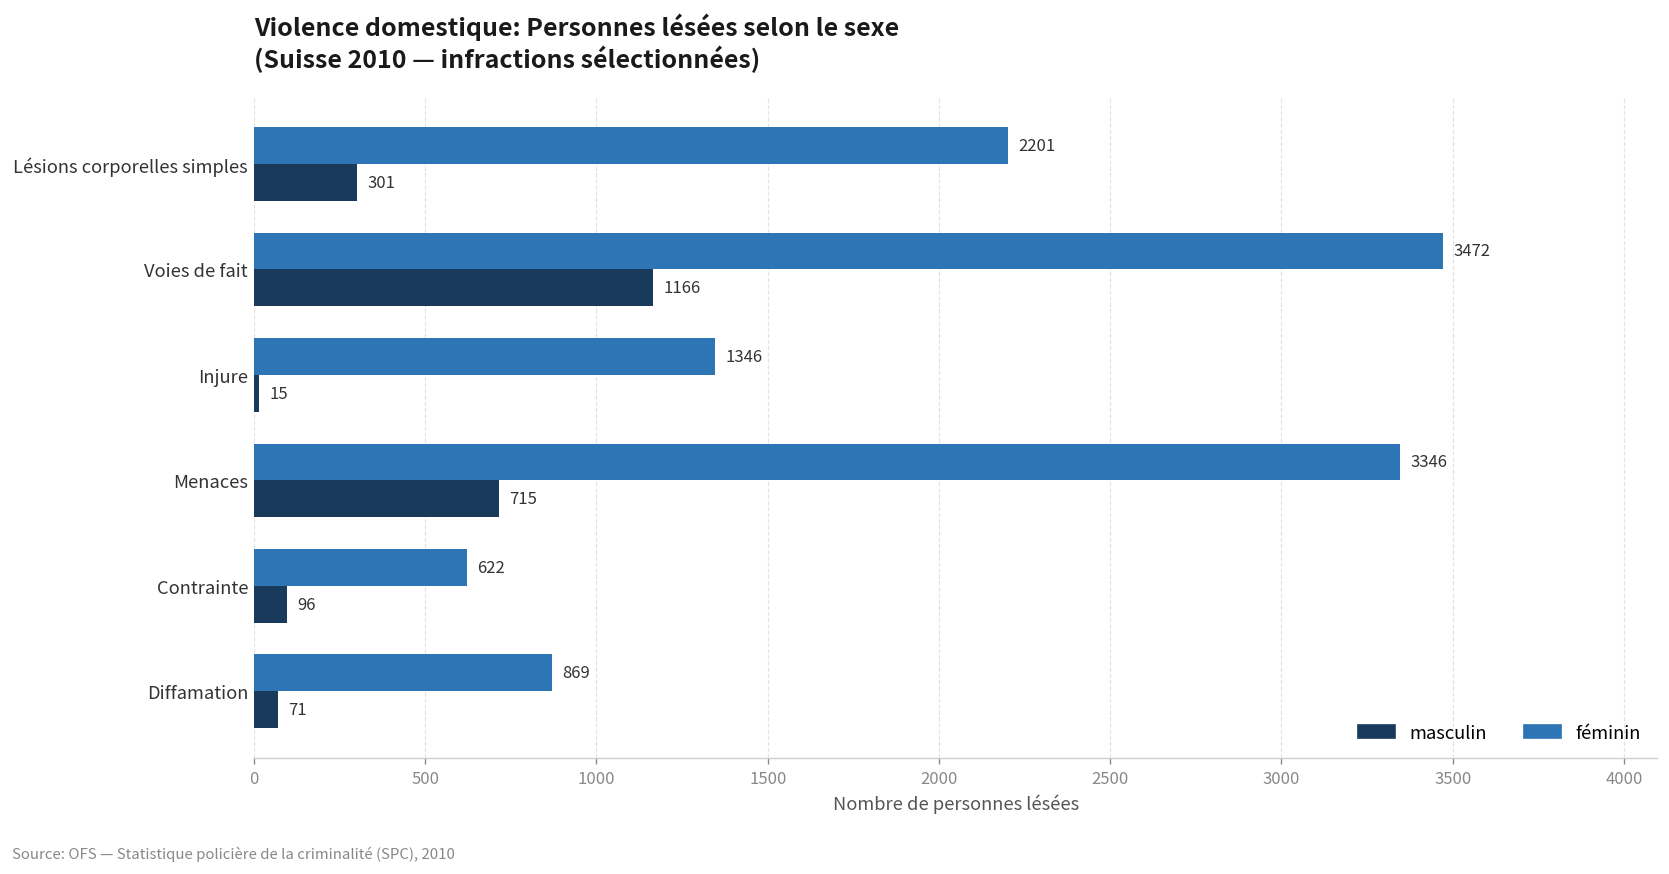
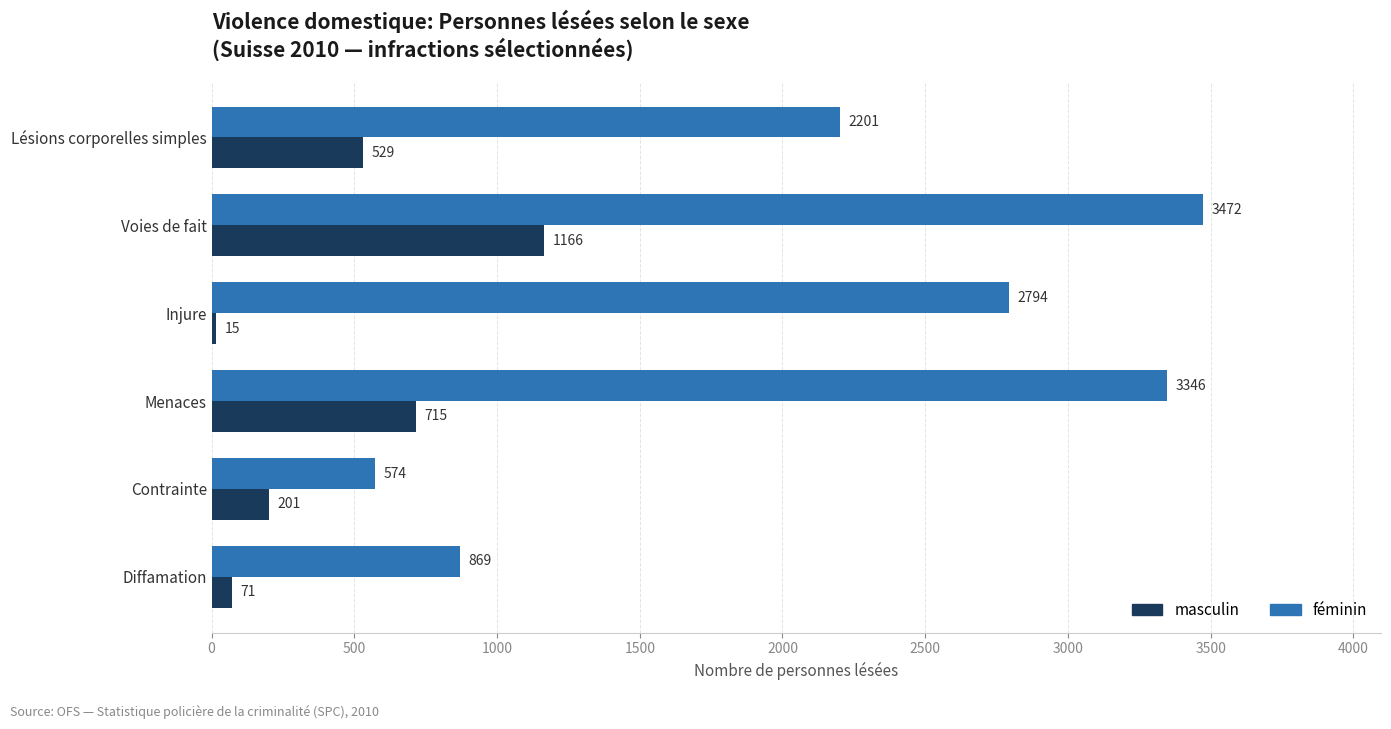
  {
    "masculin": {
-     "Lésions corporelles simples": 301,
+     "Lésions corporelles simples": 529,
      "Voies de fait": 1166,
      "Injure": 15,
      "Menaces": 715,
-     "Contrainte": 96,
+     "Contrainte": 201,
      "Diffamation": 71
    },
    "féminin": {
      "Lésions corporelles simples": 2201,
      "Voies de fait": 3472,
-     "Injure": 1346,
+     "Injure": 2794,
      "Menaces": 3346,
-     "Contrainte": 622,
+     "Contrainte": 574,
      "Diffamation": 869
    }
  }
